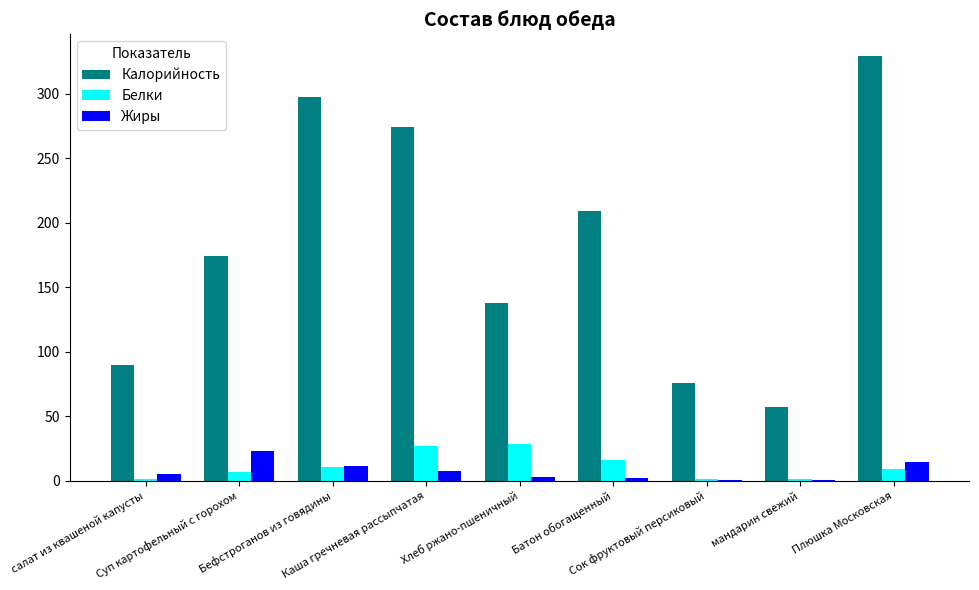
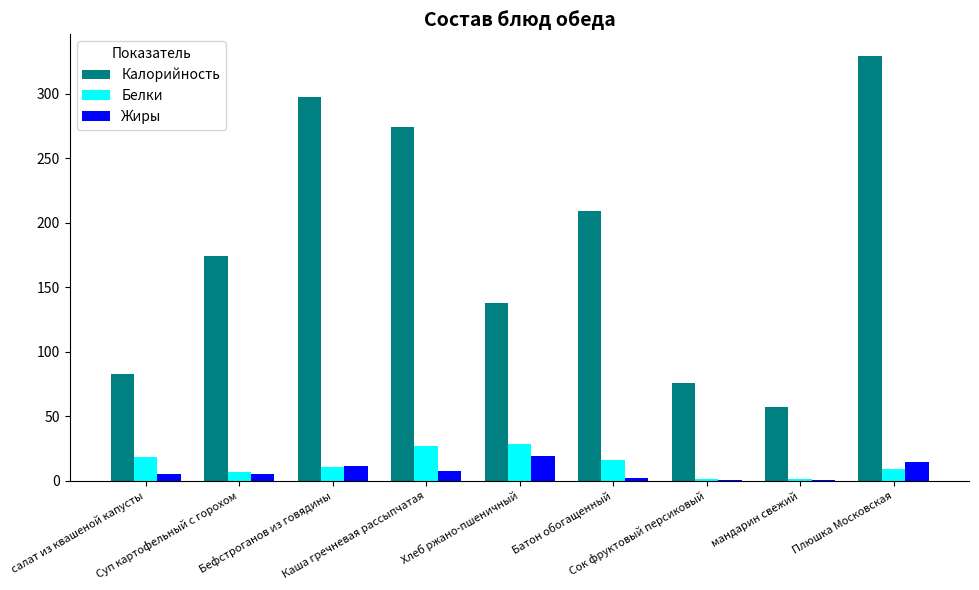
  {
    "Калорийность": {
-     "салат из квашеной капусты": 90,
+     "салат из квашеной капусты": 83,
      "Суп картофельный с горохом": 174,
      "Бефстроганов из говядины": 298,
      "Каша гречневая рассыпчатая": 274,
      "Хлеб ржано-пшеничный": 138,
      "Батон обогащенный": 209,
      "Сок фруктовый персиковый": 76,
      "мандарин свежий": 57,
      "Плюшка Московская": 330
    },
    "Белки": {
-     "салат из квашеной капусты": 2,
+     "салат из квашеной капусты": 18,
      "Суп картофельный с горохом": 7,
      "Бефстроганов из говядины": 11,
      "Каша гречневая рассыпчатая": 27,
      "Хлеб ржано-пшеничный": 29,
      "Батон обогащенный": 16,
      "Плюшка Московская": 9
    },
    "Жиры": {
      "салат из квашеной капусты": 5,
-     "Суп картофельный с горохом": 23,
+     "Суп картофельный с горохом": 5,
      "Бефстроганов из говядины": 11,
      "Каша гречневая рассыпчатая": 7,
-     "Хлеб ржано-пшеничный": 3,
+     "Хлеб ржано-пшеничный": 19,
      "Батон обогащенный": 2,
      "Плюшка Московская": 14
    }
  }
